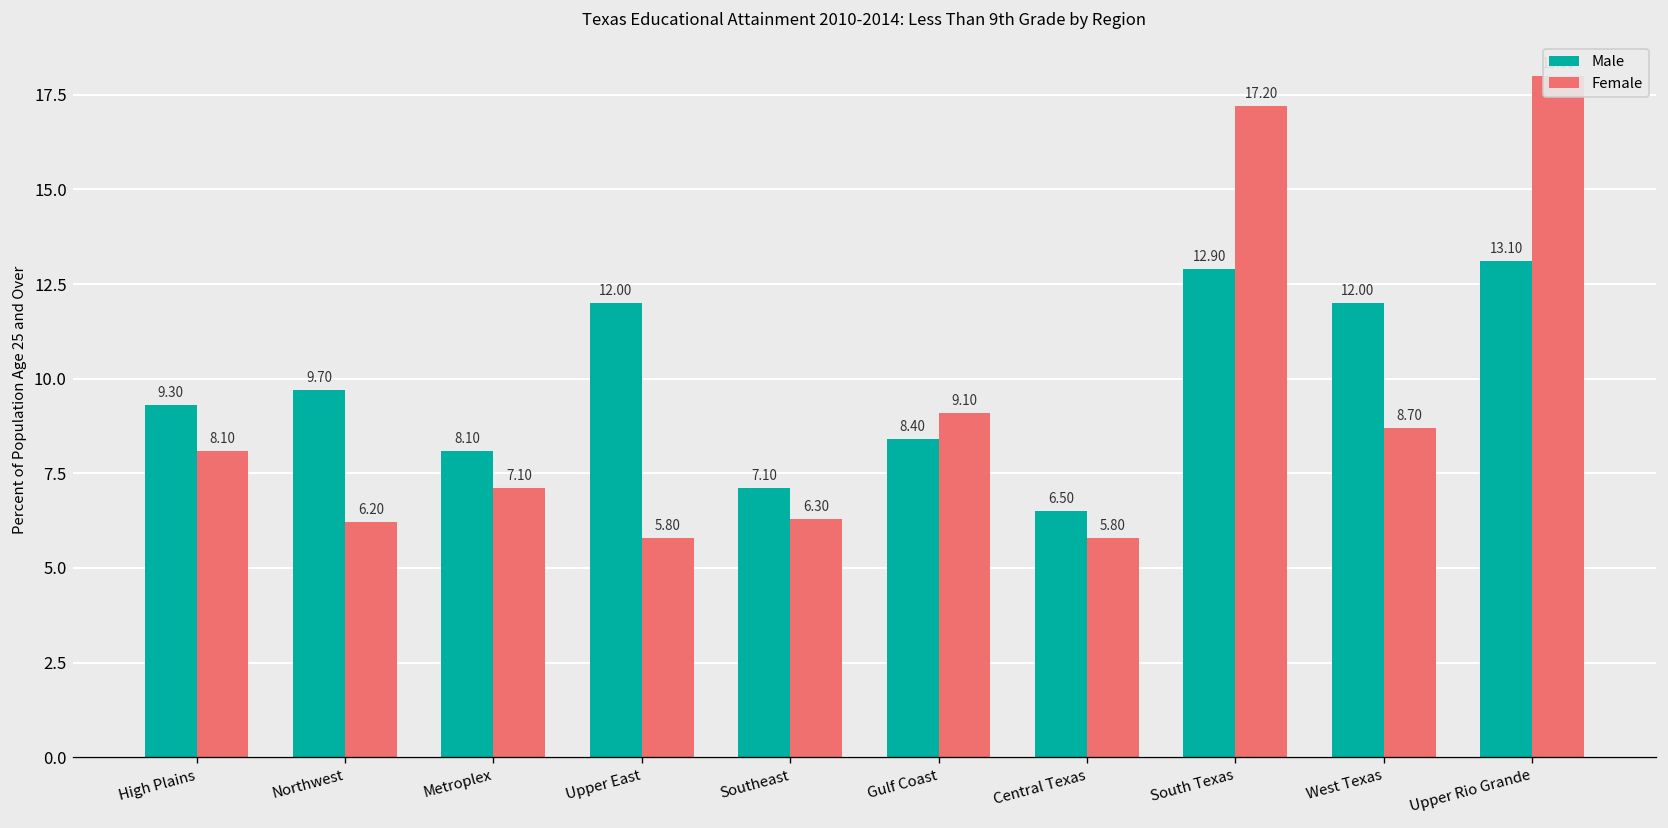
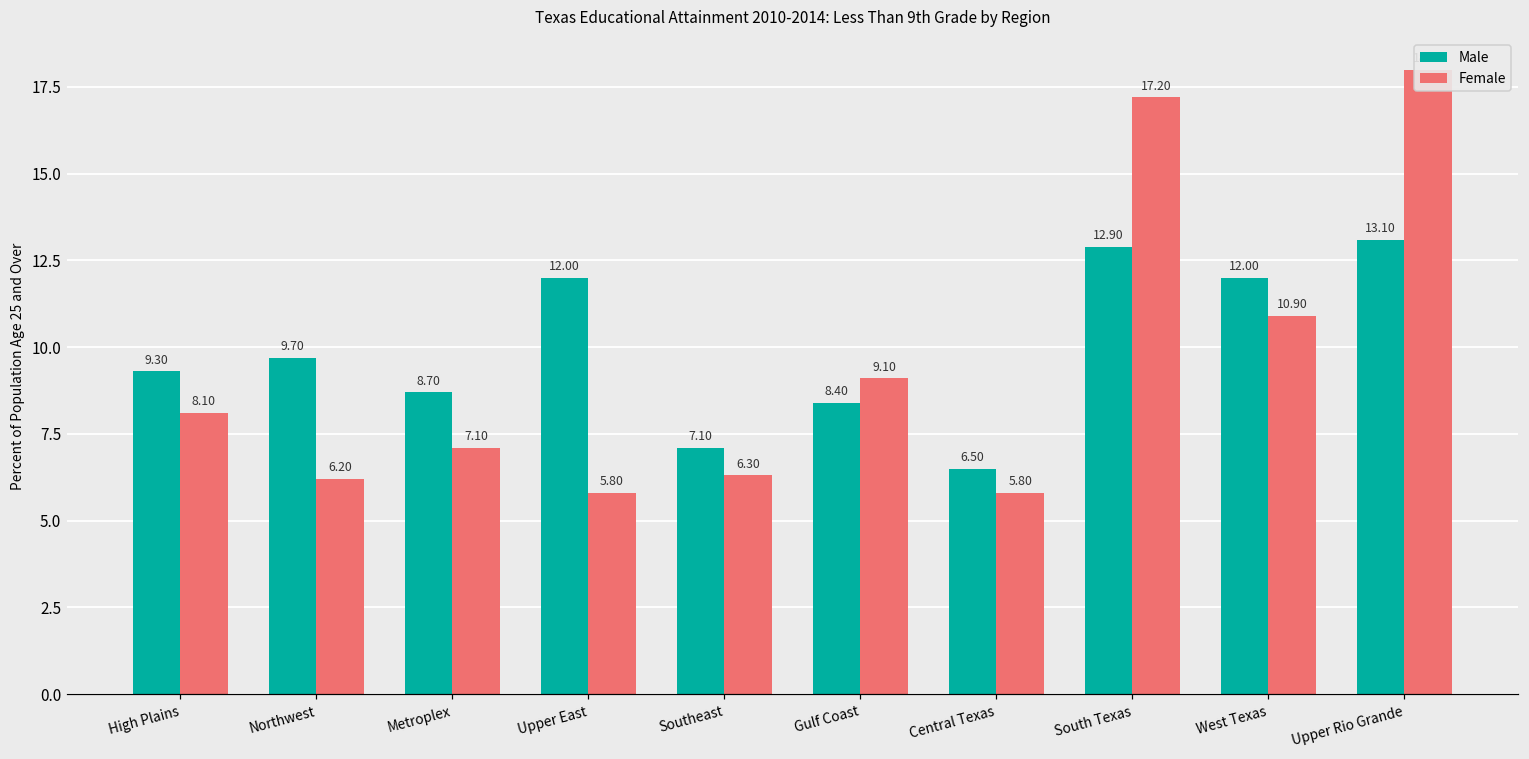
  {
    "Male": {
      "High Plains": 9.30,
      "Northwest": 9.70,
-     "Metroplex": 8.10,
+     "Metroplex": 8.70,
      "Upper East": 12.00,
      "Southeast": 7.10,
      "Gulf Coast": 8.40,
      "Central Texas": 6.50,
      "South Texas": 12.90,
      "West Texas": 12.00,
      "Upper Rio Grande": 13.10
    },
    "Female": {
      "High Plains": 8.10,
      "Northwest": 6.20,
      "Metroplex": 7.10,
      "Upper East": 5.80,
      "Southeast": 6.30,
      "Gulf Coast": 9.10,
      "Central Texas": 5.80,
      "South Texas": 17.20,
-     "West Texas": 8.70
+     "West Texas": 10.90
    }
  }
